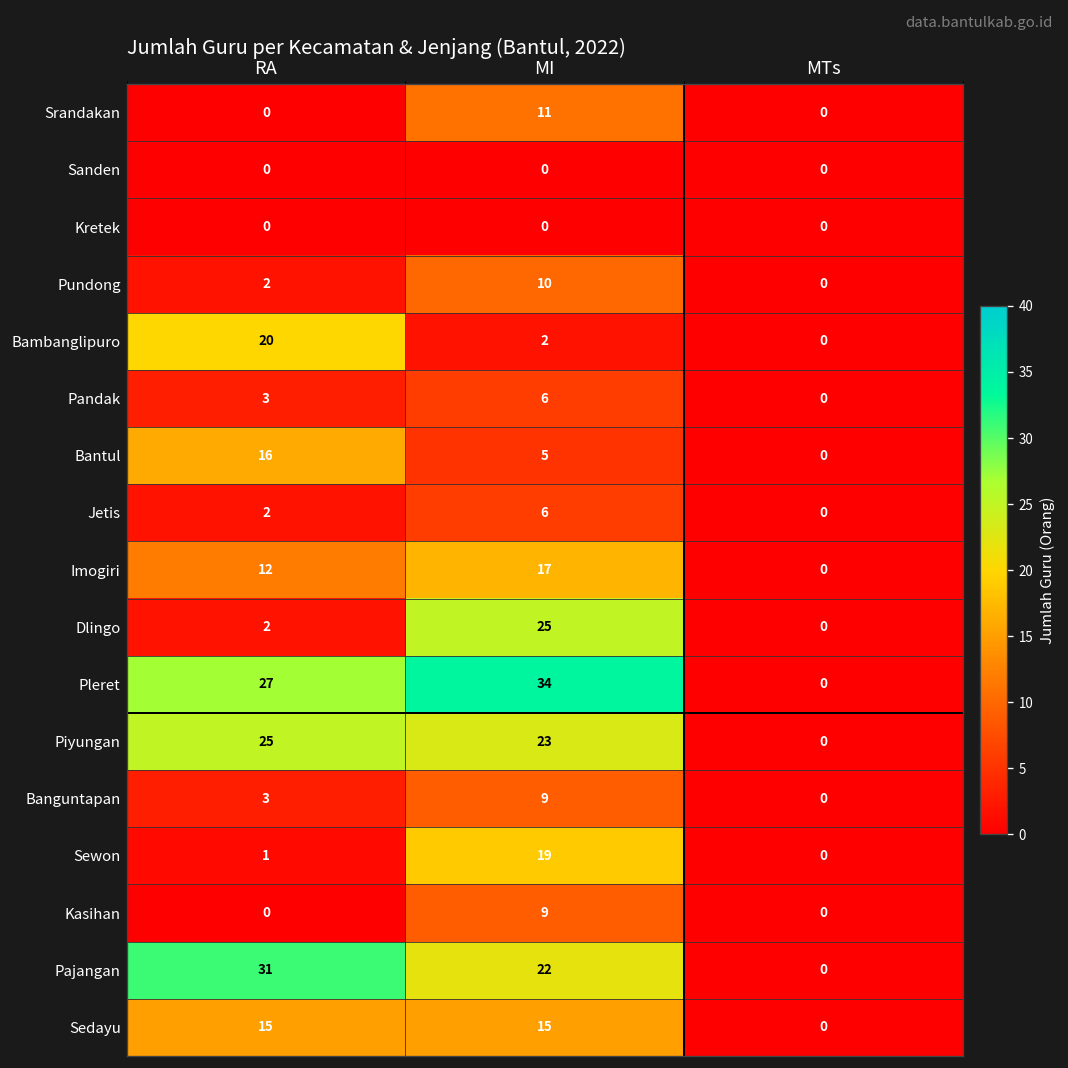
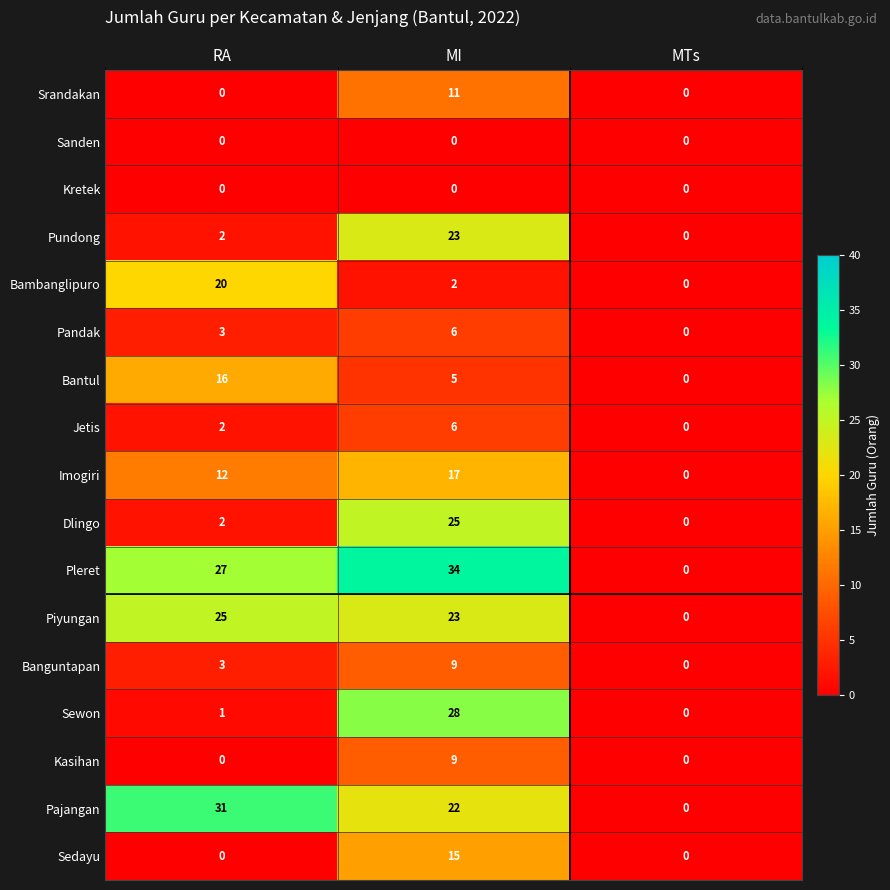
  {
    "Srandakan": {
      "RA": 0,
      "MI": 11,
      "MTs": 0
    },
    "Sanden": {
      "RA": 0,
      "MI": 0,
      "MTs": 0
    },
    "Kretek": {
      "RA": 0,
      "MI": 0,
      "MTs": 0
    },
    "Pundong": {
      "RA": 2,
-     "MI": 10,
+     "MI": 23,
      "MTs": 0
    },
    "Bambanglipuro": {
      "RA": 20,
      "MI": 2,
      "MTs": 0
    },
    "Pandak": {
      "RA": 3,
      "MI": 6,
      "MTs": 0
    },
    "Bantul": {
      "RA": 16,
      "MI": 5,
      "MTs": 0
    },
    "Jetis": {
      "RA": 2,
      "MI": 6,
      "MTs": 0
    },
    "Imogiri": {
      "RA": 12,
      "MI": 17,
      "MTs": 0
    },
    "Dlingo": {
      "RA": 2,
      "MI": 25,
      "MTs": 0
    },
    "Pleret": {
      "RA": 27,
      "MI": 34,
      "MTs": 0
    },
    "Piyungan": {
      "RA": 25,
      "MI": 23,
      "MTs": 0
    },
    "Banguntapan": {
      "RA": 3,
      "MI": 9,
      "MTs": 0
    },
    "Sewon": {
      "RA": 1,
-     "MI": 19,
+     "MI": 28,
      "MTs": 0
    },
    "Kasihan": {
      "RA": 0,
      "MI": 9,
      "MTs": 0
    },
    "Pajangan": {
      "RA": 31,
      "MI": 22,
      "MTs": 0
    },
    "Sedayu": {
-     "RA": 15,
+     "RA": 0,
      "MI": 15,
      "MTs": 0
    }
  }
